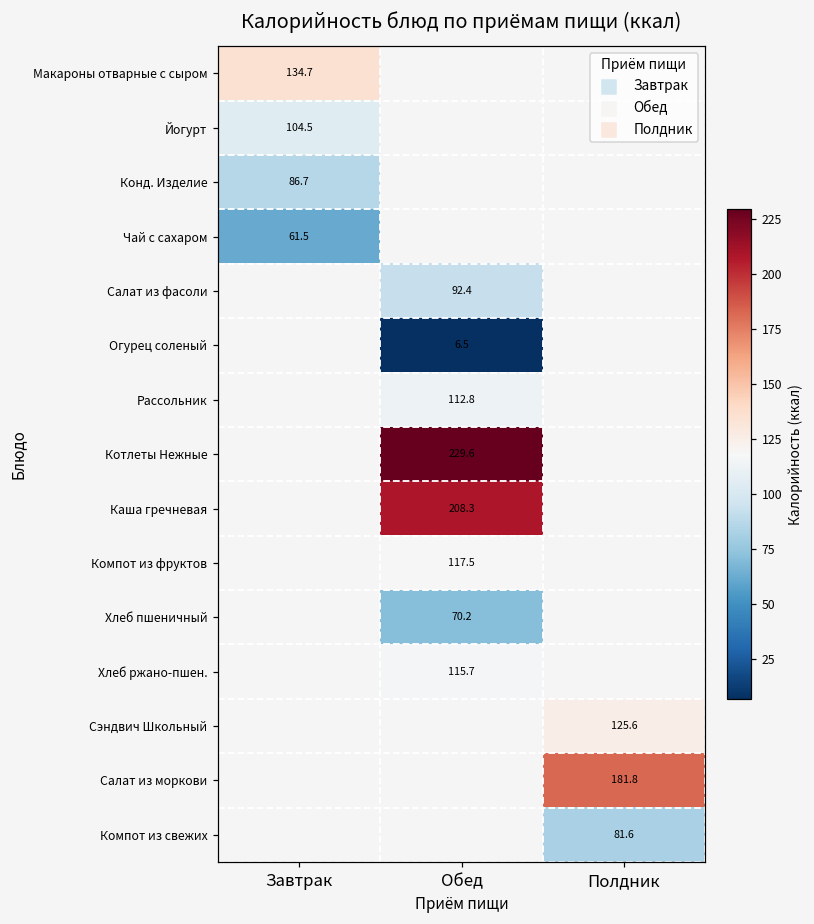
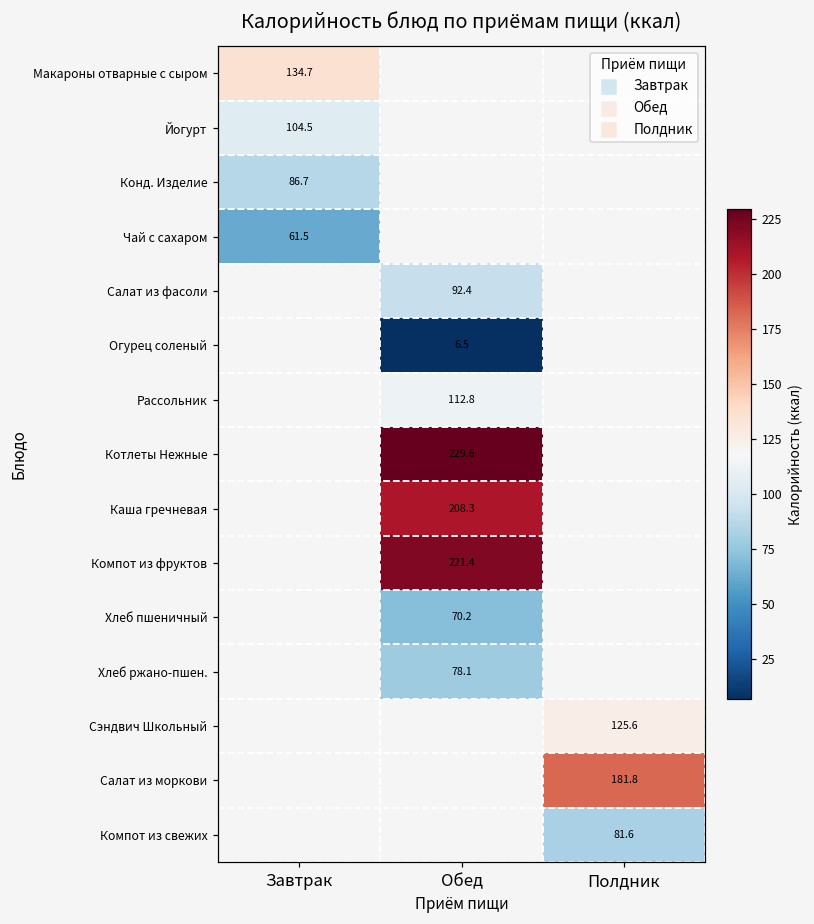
  {
    "Макароны отварные с сыром": {
      "Завтрак": 134.7
    },
    "Йогурт": {
      "Завтрак": 104.5
    },
    "Конд. Изделие": {
      "Завтрак": 86.7
    },
    "Чай с сахаром": {
      "Завтрак": 61.5
    },
    "Салат из фасоли": {
      "Обед": 92.4
    },
    "Огурец соленый": {
      "Обед": 6.5
    },
    "Рассольник": {
      "Обед": 112.8
    },
    "Котлеты Нежные": {
      "Обед": 229.6
    },
    "Каша гречневая": {
      "Обед": 208.3
    },
    "Компот из фруктов": {
-     "Обед": 117.5
+     "Обед": 221.4
    },
    "Хлеб пшеничный": {
      "Обед": 70.2
    },
    "Хлеб ржано-пшен.": {
-     "Обед": 115.7
+     "Обед": 78.1
    },
    "Сэндвич Школьный": {
      "Полдник": 125.6
    },
    "Салат из моркови": {
      "Полдник": 181.8
    },
    "Компот из свежих": {
      "Полдник": 81.6
    }
  }
